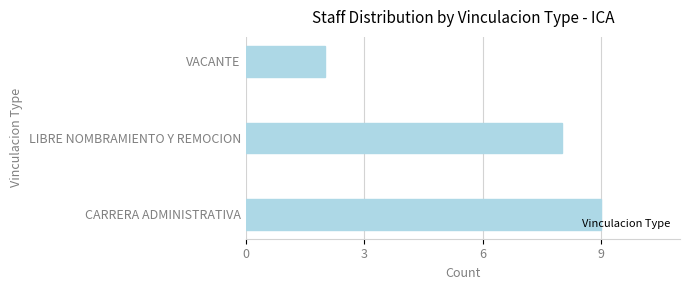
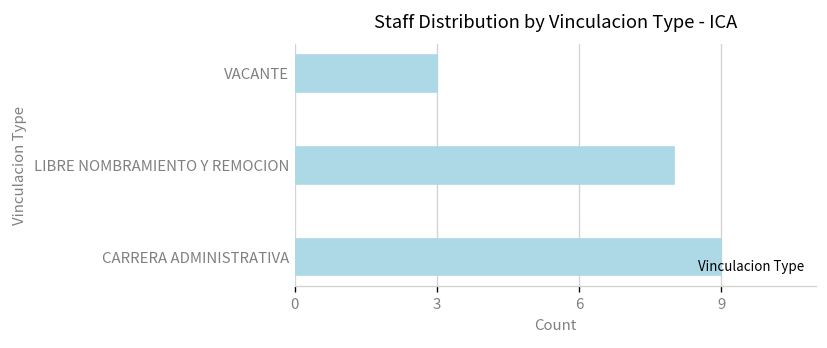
  {
-   "VACANTE": 2,
+   "VACANTE": 3,
    "LIBRE NOMBRAMIENTO Y REMOCION": 8,
    "CARRERA ADMINISTRATIVA": 9
  }
